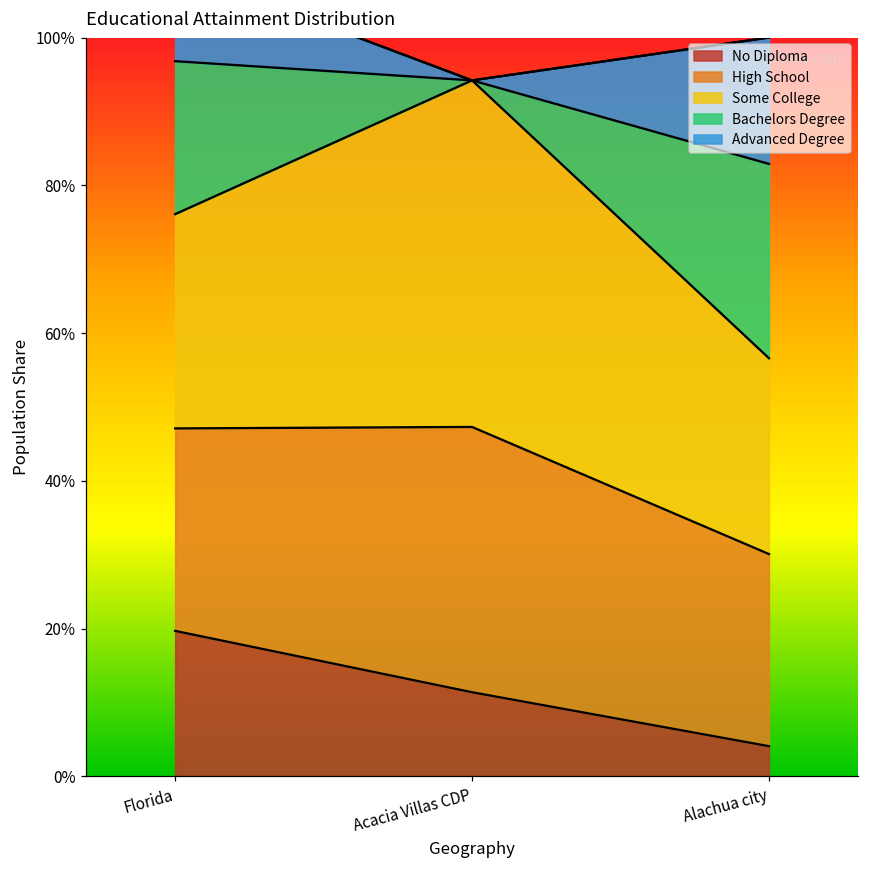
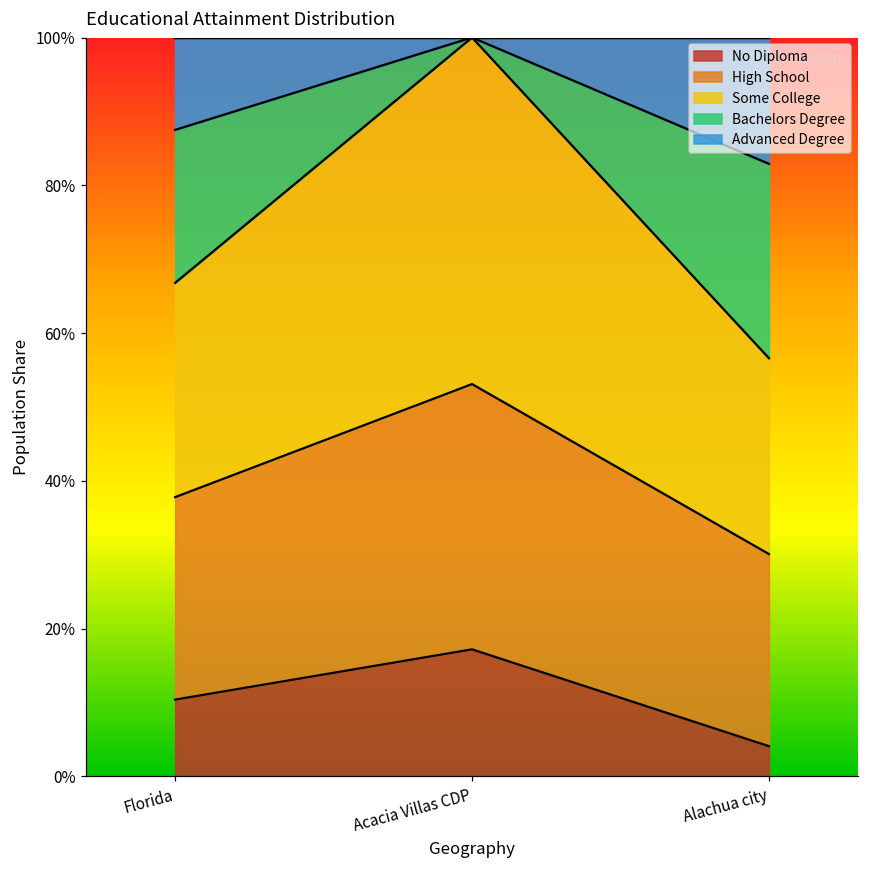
  {
    "No Diploma": {
-     "Florida": "20%",
-     "Acacia Villas CDP": "11%",
+     "Florida": "10%",
+     "Acacia Villas CDP": "17%",
      "Alachua city": "4%"
    },
    "High School": {
      "Florida": "27%",
      "Acacia Villas CDP": "36%",
      "Alachua city": "26%"
    },
    "Some College": {
      "Florida": "29%",
      "Alachua city": "27%"
    },
    "Bachelors Degree": {
      "Florida": "21%",
      "Alachua city": "26%"
    },
    "Advanced Degree": {
      "Alachua city": "17%"
    }
  }
